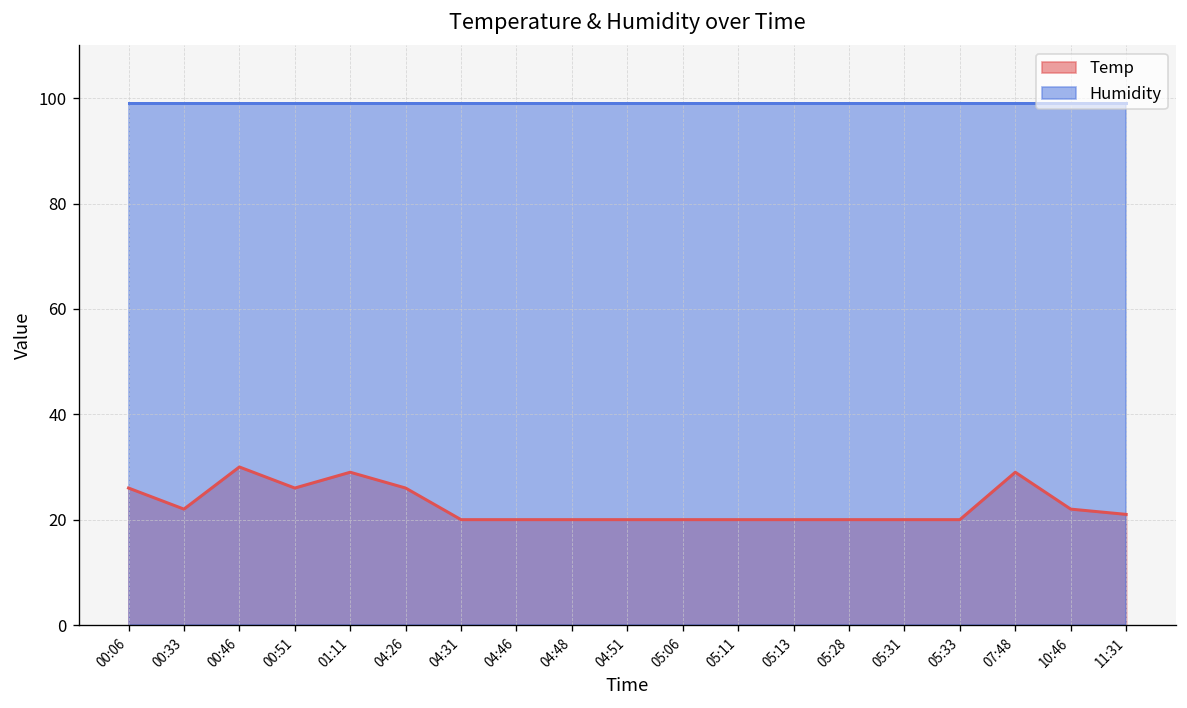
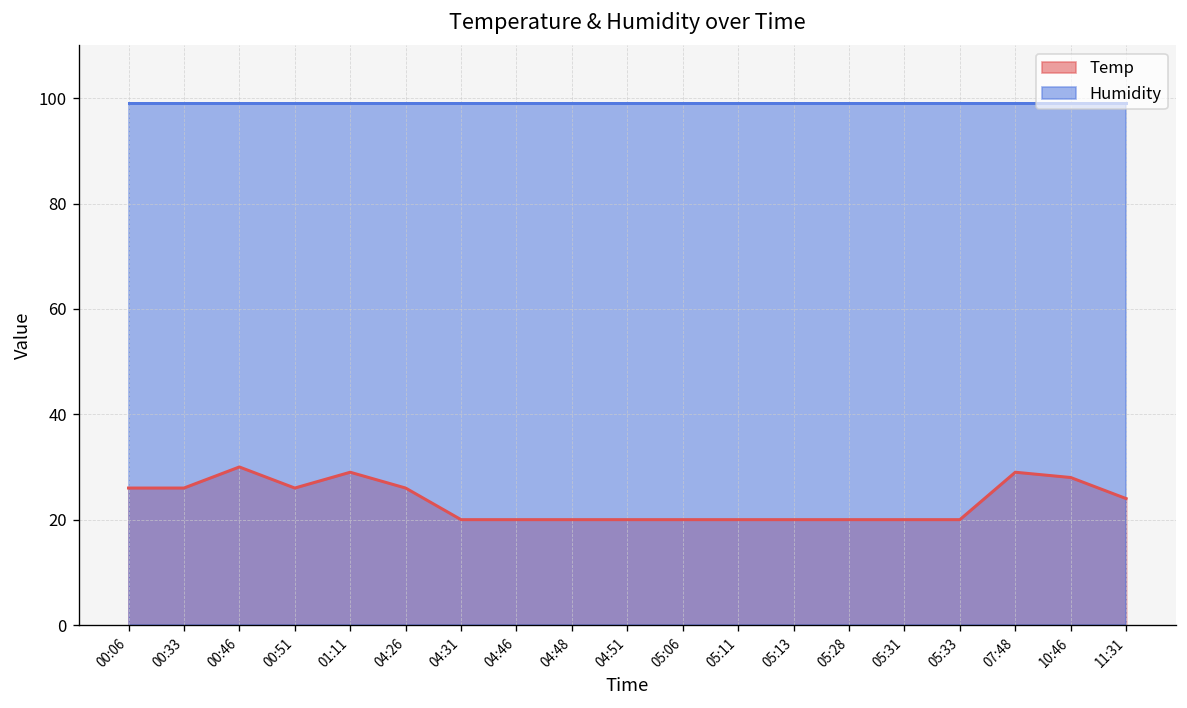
  {
    "Temp": {
      "00:06": 26,
-     "00:33": 22,
+     "00:33": 26,
      "00:46": 30,
      "00:51": 26,
      "01:11": 29,
      "04:26": 26,
      "04:31": 20,
      "04:46": 20,
      "04:48": 20,
      "04:51": 20,
      "05:06": 20,
      "05:11": 20,
      "05:13": 20,
      "05:28": 20,
      "05:31": 20,
      "05:33": 20,
      "07:48": 29,
-     "10:46": 22,
-     "11:31": 21
+     "10:46": 28,
+     "11:31": 24
    },
    "Humidity": {
      "00:06": 99,
      "00:33": 99,
      "00:46": 99,
      "00:51": 99,
      "01:11": 99,
      "04:26": 99,
      "04:31": 99,
      "04:46": 99,
      "04:48": 99,
      "04:51": 99,
      "05:06": 99,
      "05:11": 99,
      "05:13": 99,
      "05:28": 99,
      "05:31": 99,
      "05:33": 99,
      "07:48": 99
    }
  }
